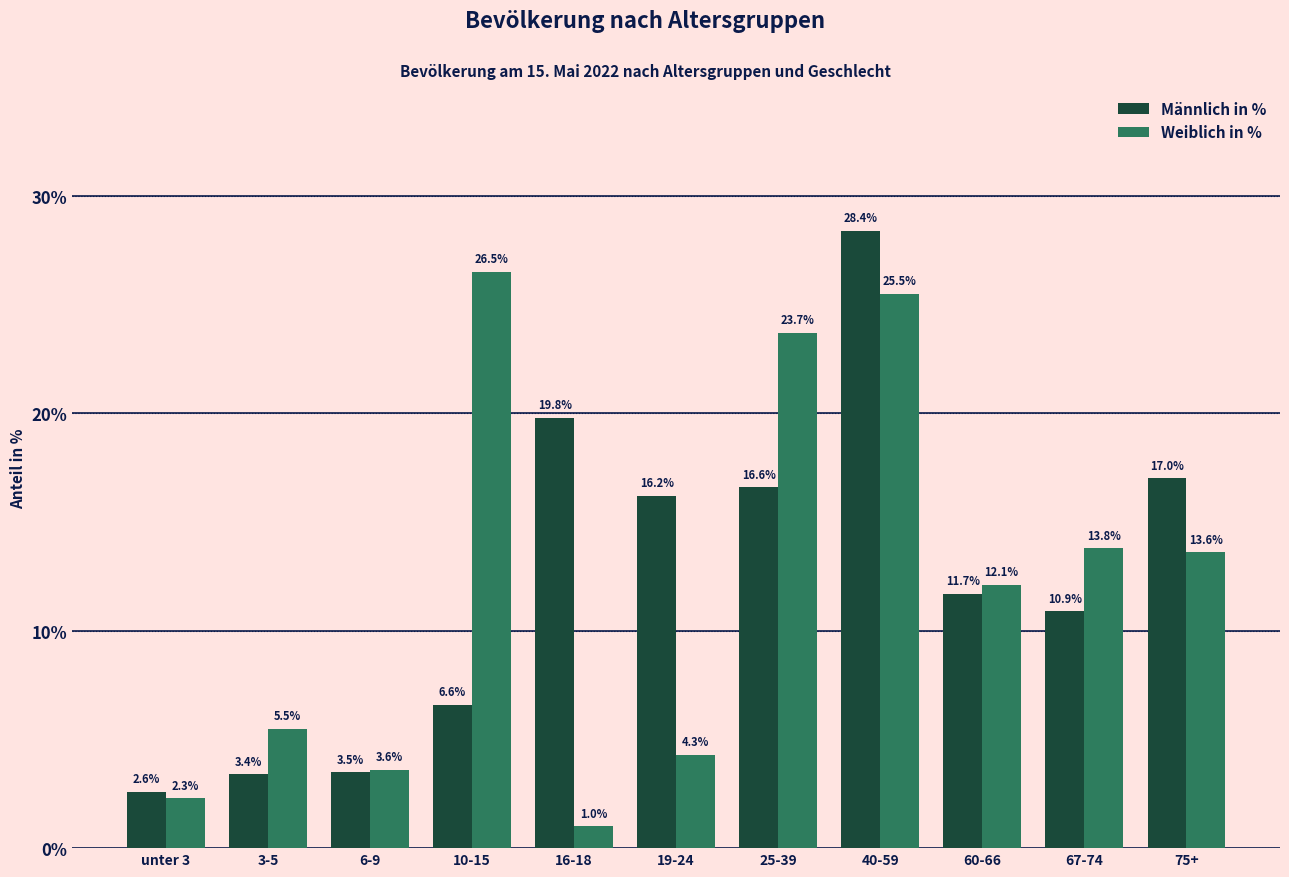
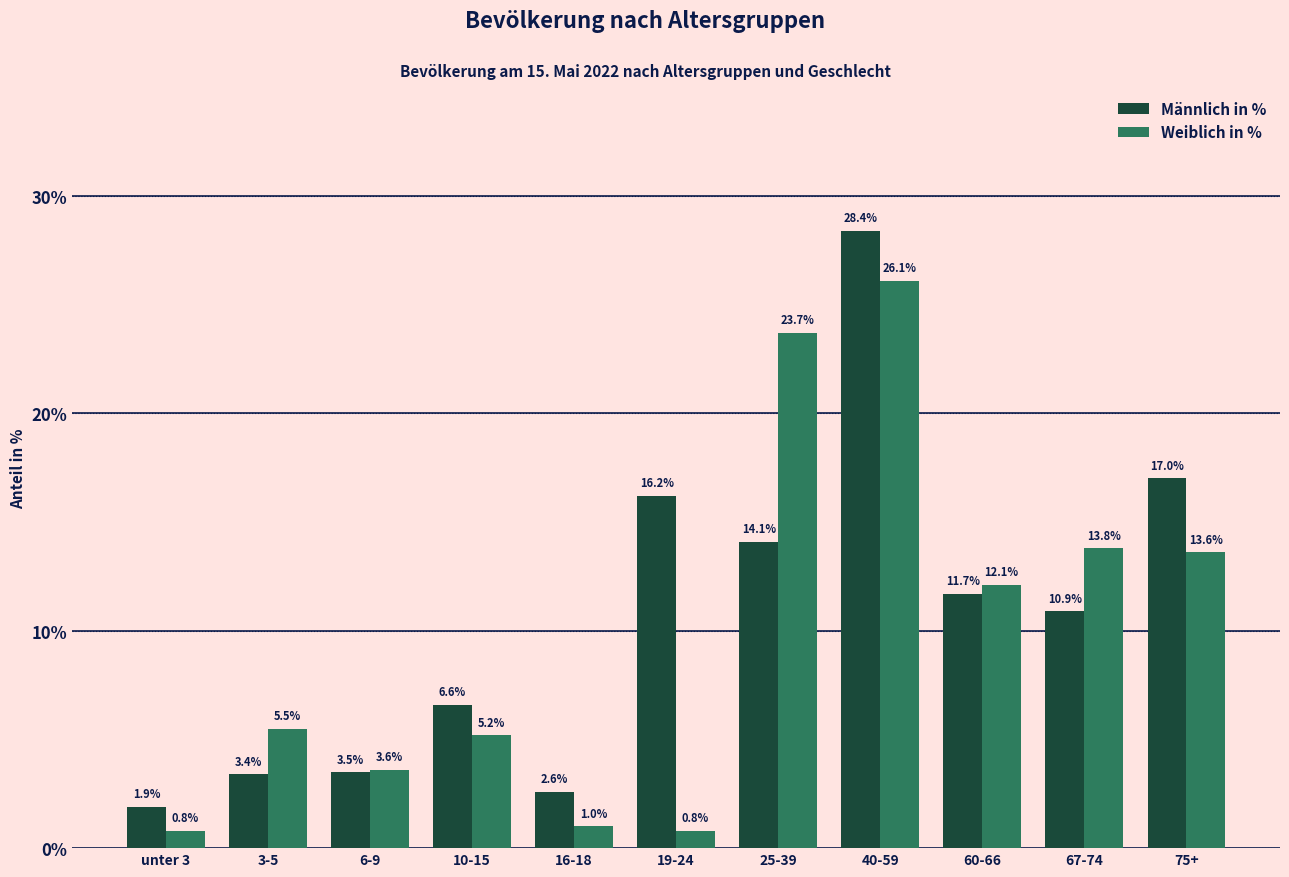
  {
    "Männlich in %": {
-     "unter 3": "2.6%",
+     "unter 3": "1.9%",
      "3-5": "3.4%",
      "6-9": "3.5%",
      "10-15": "6.6%",
-     "16-18": "19.8%",
+     "16-18": "2.6%",
      "19-24": "16.2%",
-     "25-39": "16.6%",
+     "25-39": "14.1%",
      "40-59": "28.4%",
      "60-66": "11.7%",
      "67-74": "10.9%",
      "75+": "17.0%"
    },
    "Weiblich in %": {
-     "unter 3": "2.3%",
+     "unter 3": "0.8%",
      "3-5": "5.5%",
      "6-9": "3.6%",
-     "10-15": "26.5%",
+     "10-15": "5.2%",
      "16-18": "1.0%",
-     "19-24": "4.3%",
+     "19-24": "0.8%",
      "25-39": "23.7%",
-     "40-59": "25.5%",
+     "40-59": "26.1%",
      "60-66": "12.1%",
      "67-74": "13.8%",
      "75+": "13.6%"
    }
  }
